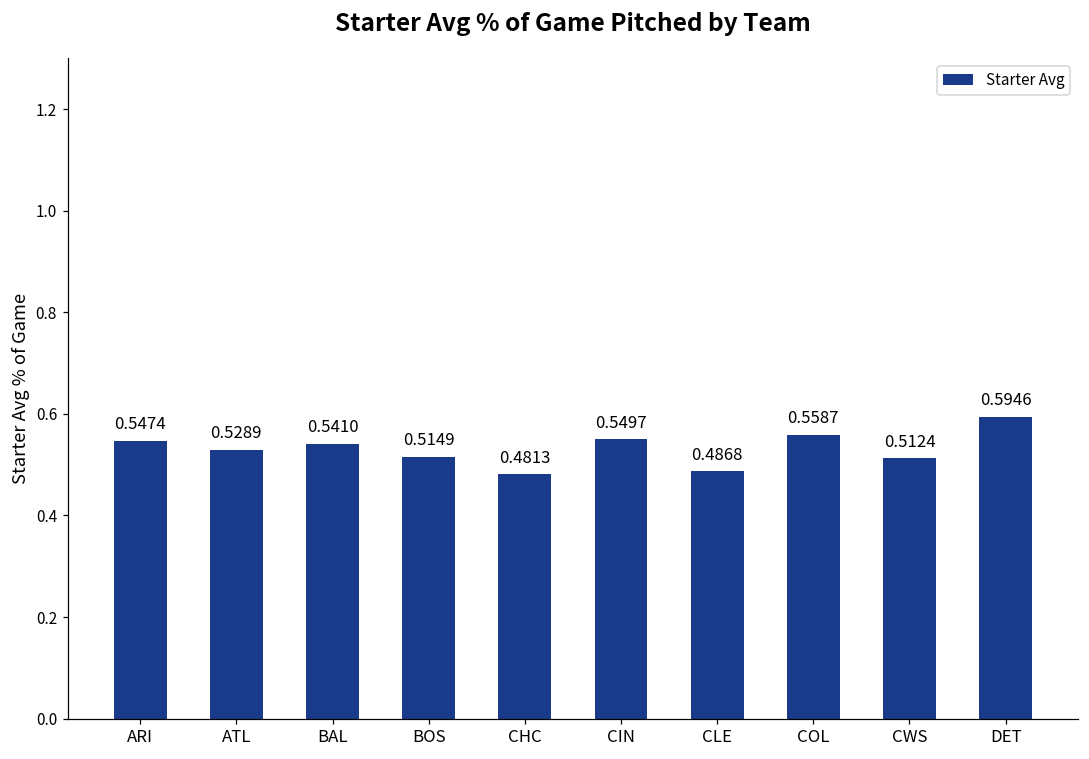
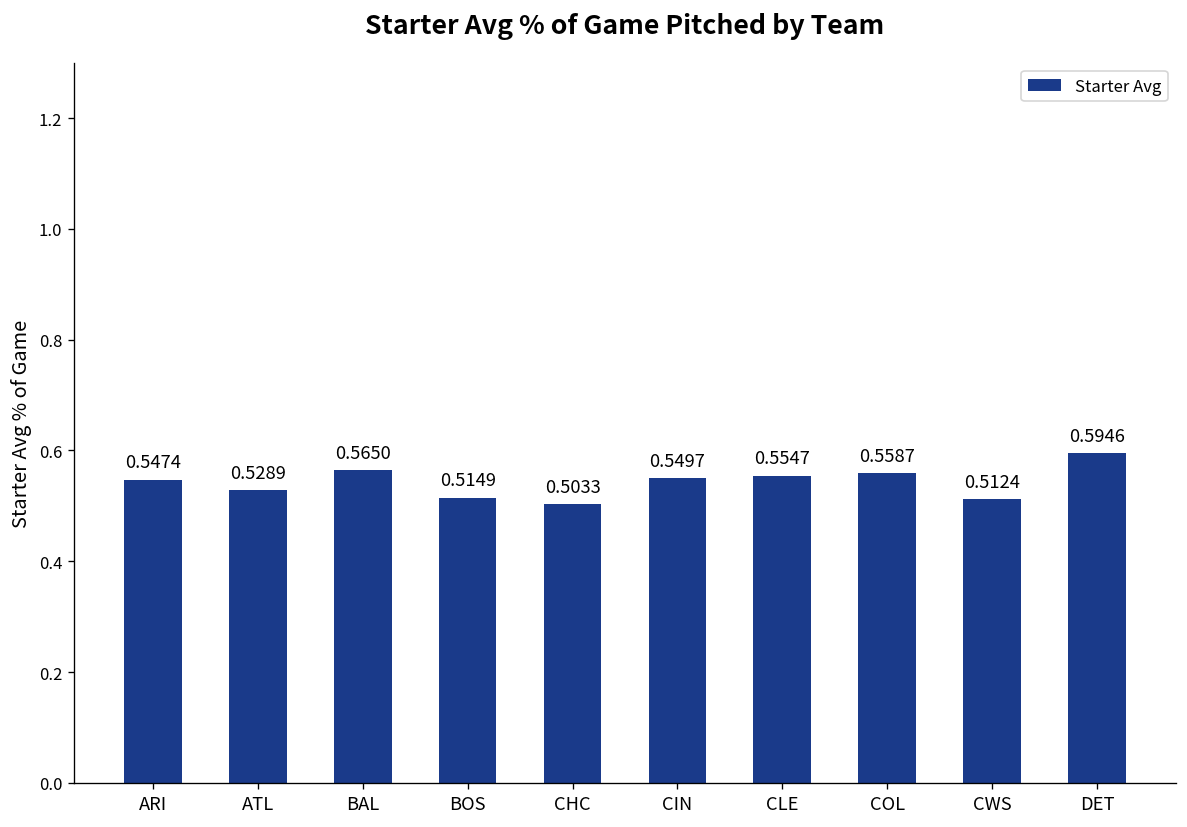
  {
    "ARI": 0.5474,
    "ATL": 0.5289,
-   "BAL": 0.5410,
+   "BAL": 0.5650,
    "BOS": 0.5149,
-   "CHC": 0.4813,
+   "CHC": 0.5033,
    "CIN": 0.5497,
-   "CLE": 0.4868,
+   "CLE": 0.5547,
    "COL": 0.5587,
    "CWS": 0.5124,
    "DET": 0.5946
  }
